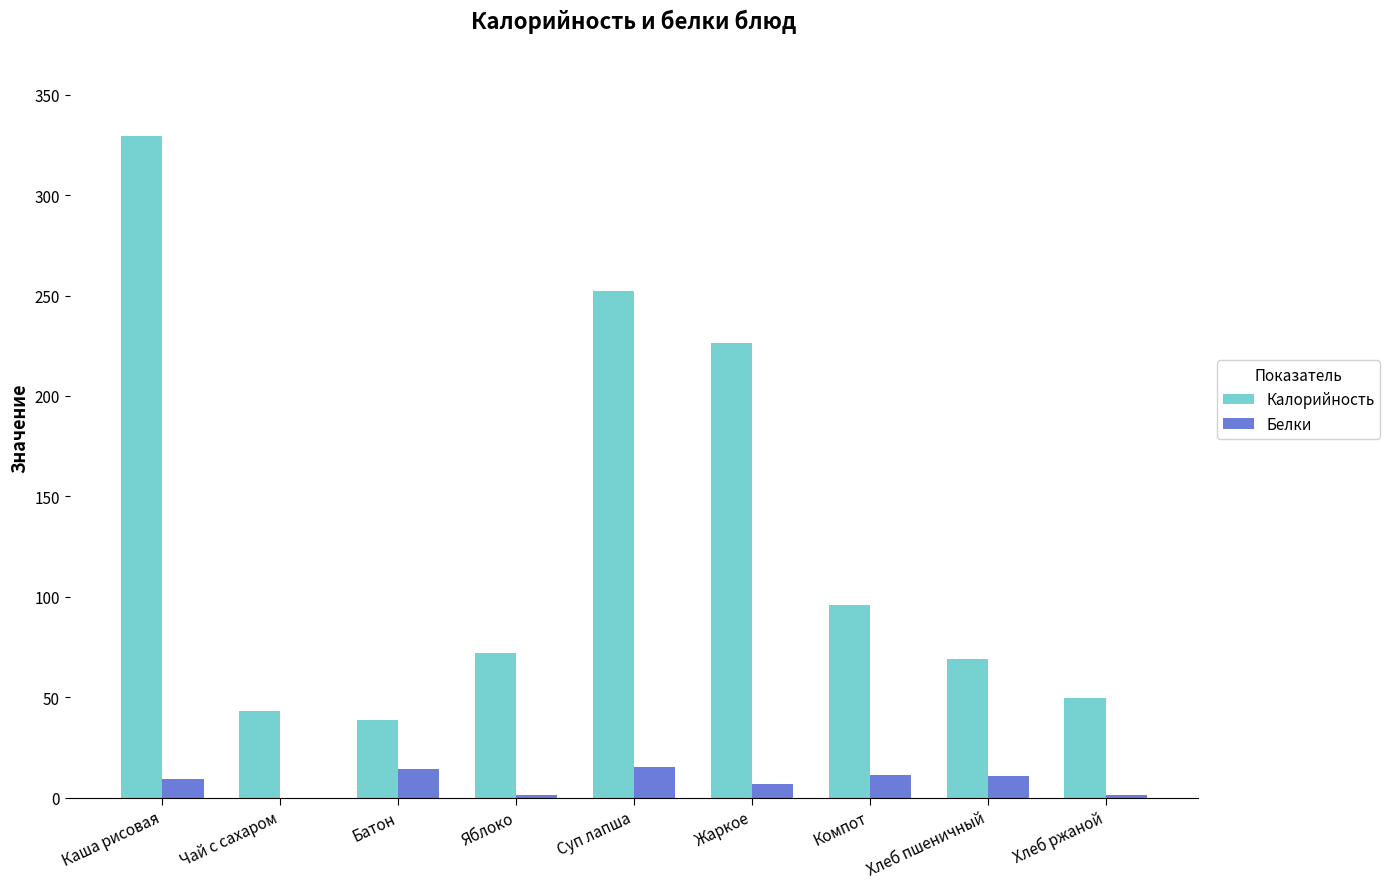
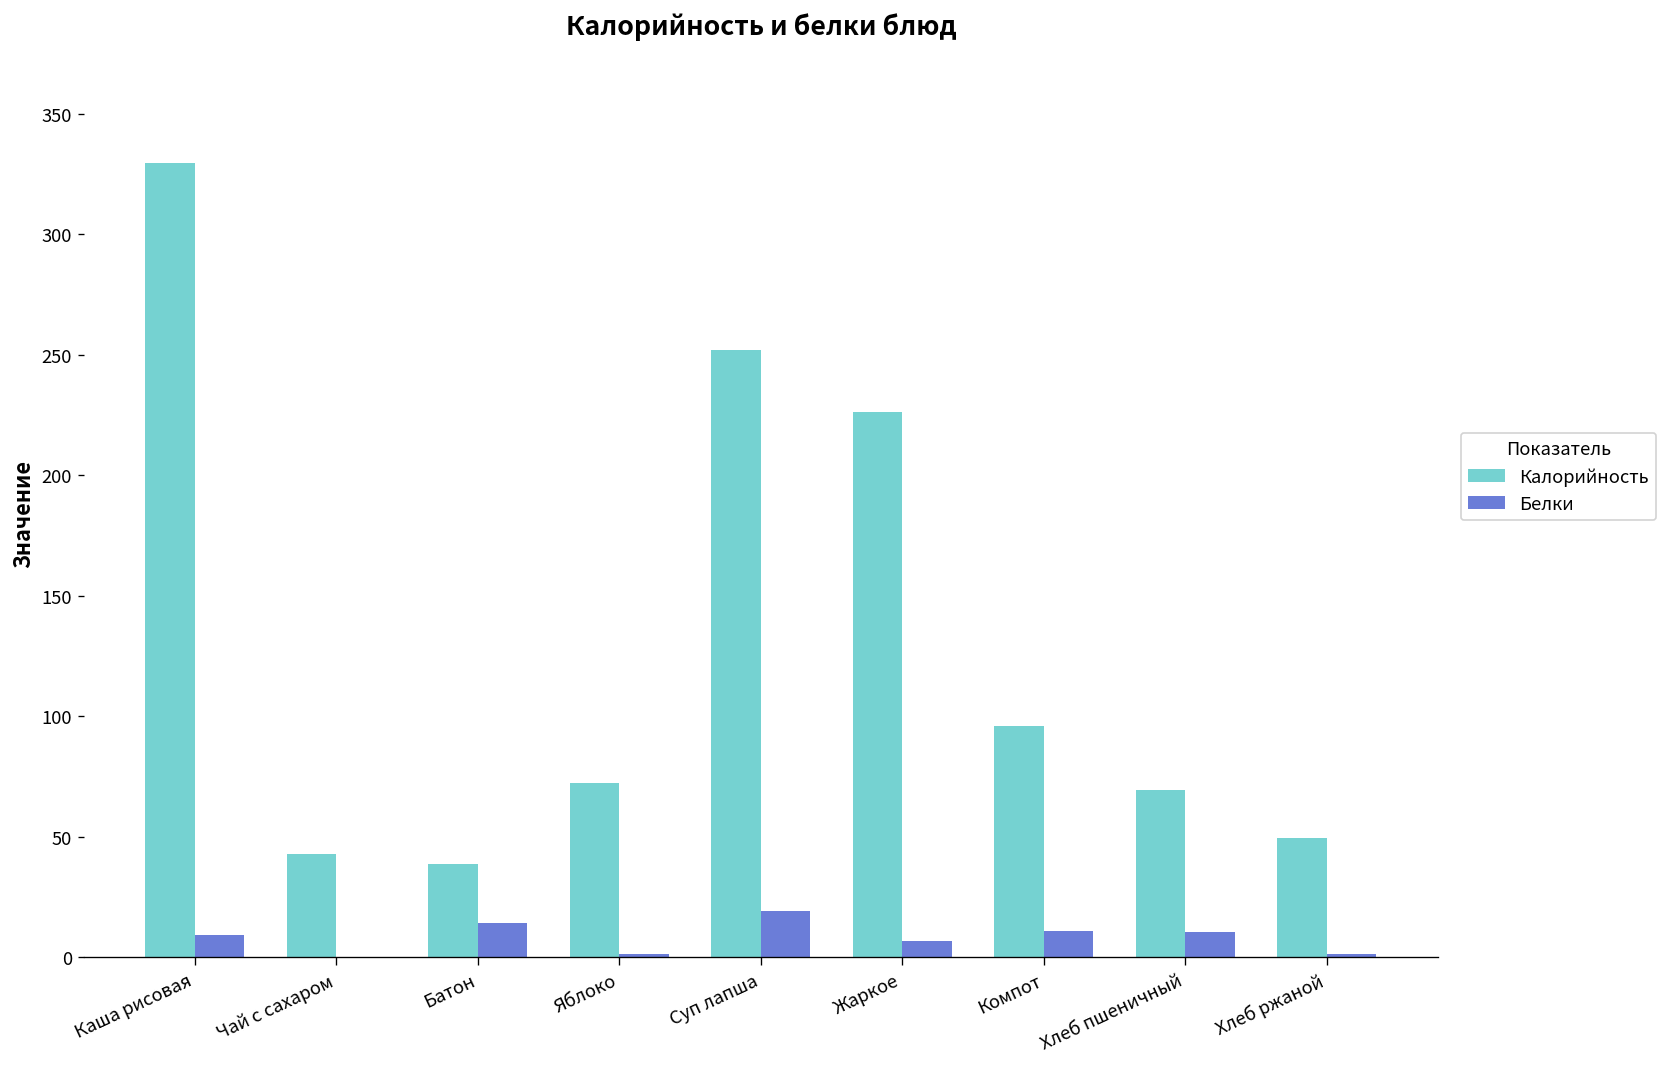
  {
    "Калорийность": {
      "Каша рисовая": 330,
      "Чай с сахаром": 43,
      "Батон": 39,
      "Яблоко": 72,
      "Суп лапша": 252,
      "Жаркое": 226,
      "Компот": 96,
      "Хлеб пшеничный": 69,
      "Хлеб ржаной": 50
    },
    "Белки": {
      "Каша рисовая": 9,
      "Чай с сахаром": 0,
      "Батон": 14,
      "Яблоко": 1,
-     "Суп лапша": 15,
+     "Суп лапша": 19,
      "Жаркое": 7,
      "Компот": 11,
      "Хлеб пшеничный": 11,
      "Хлеб ржаной": 2
    }
  }
